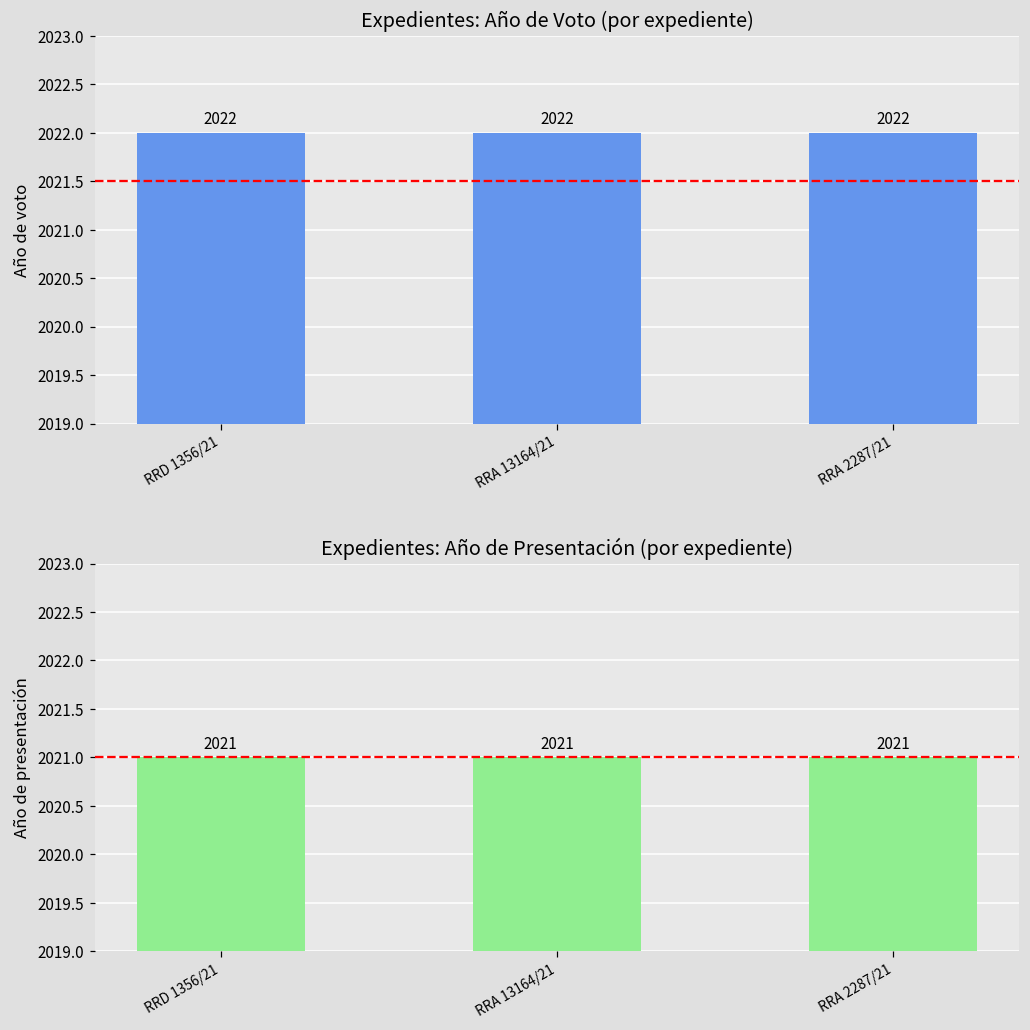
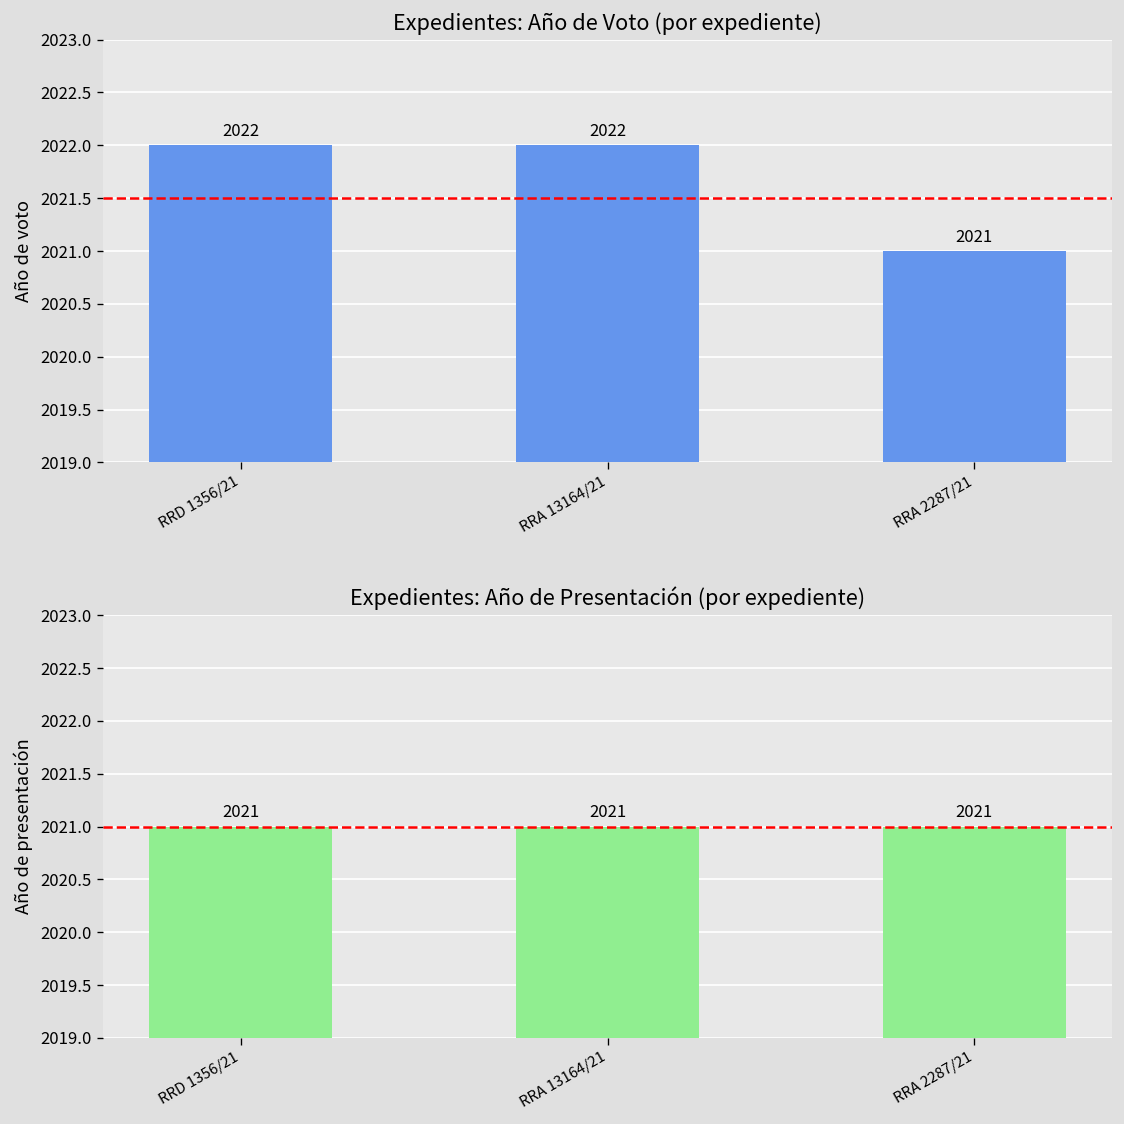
  {
    "Expedientes: Año de Voto (por expediente)": {
      "RRD 1356/21": 2022,
      "RRA 13164/21": 2022,
-     "RRA 2287/21": 2022
+     "RRA 2287/21": 2021
    },
    "Expedientes: Año de Presentación (por expediente)": {
      "RRD 1356/21": 2021,
      "RRA 13164/21": 2021,
      "RRA 2287/21": 2021
    }
  }
